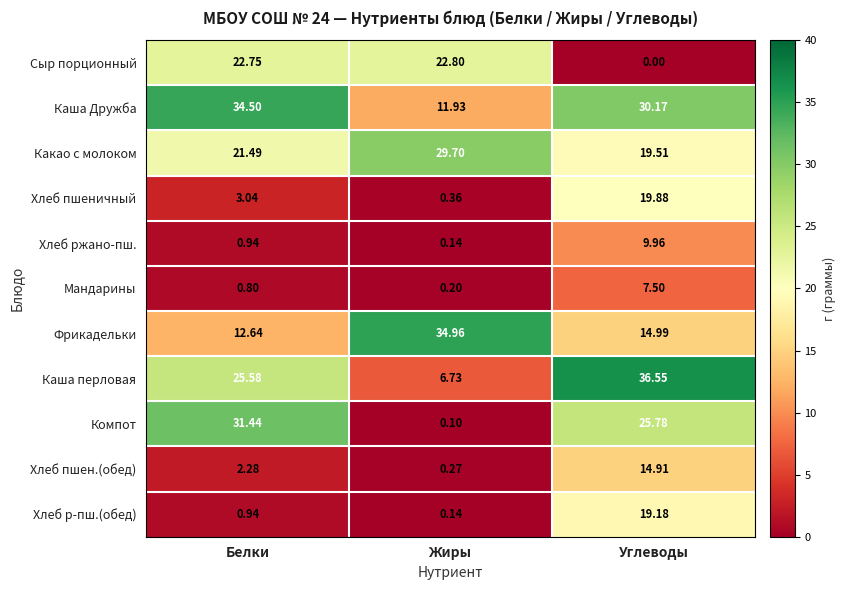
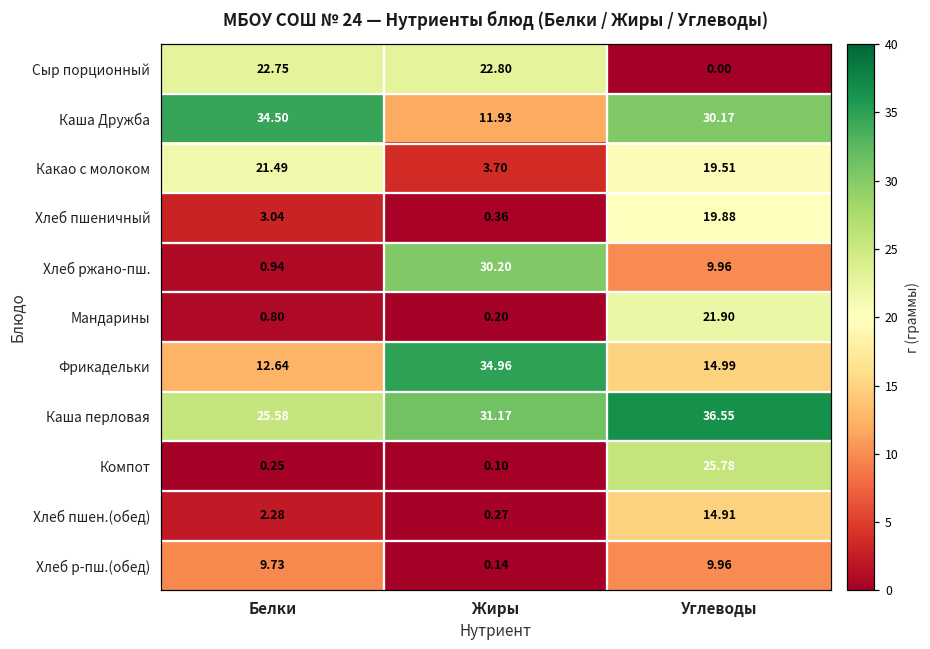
  {
    "Сыр порционный": {
      "Белки": 22.75,
      "Жиры": 22.80,
      "Углеводы": 0.00
    },
    "Каша Дружба": {
      "Белки": 34.50,
      "Жиры": 11.93,
      "Углеводы": 30.17
    },
    "Какао с молоком": {
      "Белки": 21.49,
-     "Жиры": 29.70,
+     "Жиры": 3.70,
      "Углеводы": 19.51
    },
    "Хлеб пшеничный": {
      "Белки": 3.04,
      "Жиры": 0.36,
      "Углеводы": 19.88
    },
    "Хлеб ржано-пш.": {
      "Белки": 0.94,
-     "Жиры": 0.14,
+     "Жиры": 30.20,
      "Углеводы": 9.96
    },
    "Мандарины": {
      "Белки": 0.80,
      "Жиры": 0.20,
-     "Углеводы": 7.50
+     "Углеводы": 21.90
    },
    "Фрикадельки": {
      "Белки": 12.64,
      "Жиры": 34.96,
      "Углеводы": 14.99
    },
    "Каша перловая": {
      "Белки": 25.58,
-     "Жиры": 6.73,
+     "Жиры": 31.17,
      "Углеводы": 36.55
    },
    "Компот": {
-     "Белки": 31.44,
+     "Белки": 0.25,
      "Жиры": 0.10,
      "Углеводы": 25.78
    },
    "Хлеб пшен.(обед)": {
      "Белки": 2.28,
      "Жиры": 0.27,
      "Углеводы": 14.91
    },
    "Хлеб р-пш.(обед)": {
-     "Белки": 0.94,
+     "Белки": 9.73,
      "Жиры": 0.14,
-     "Углеводы": 19.18
+     "Углеводы": 9.96
    }
  }
